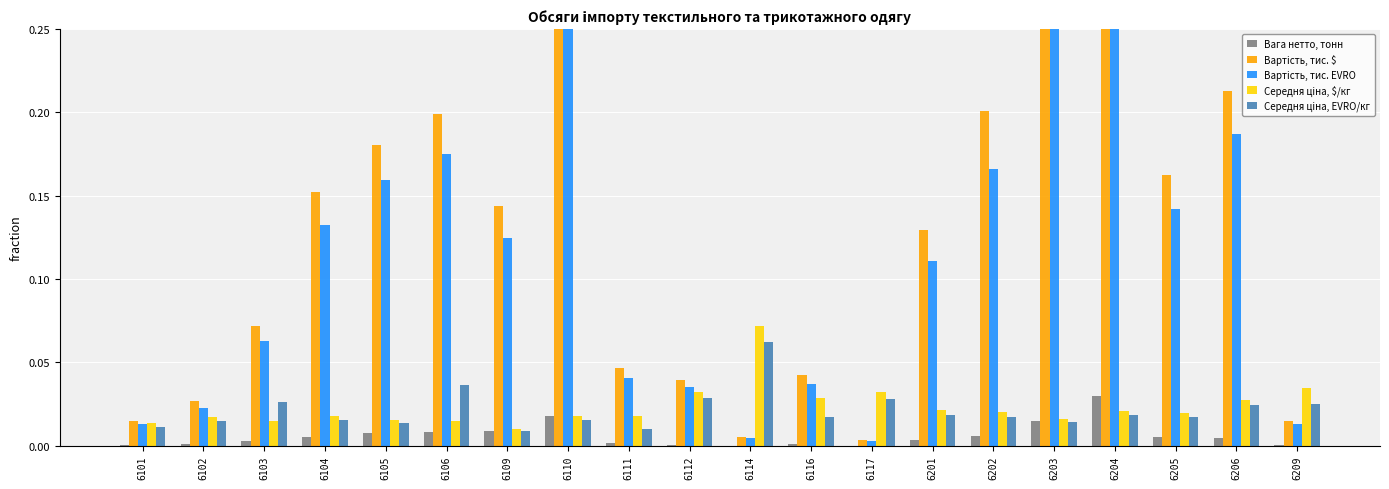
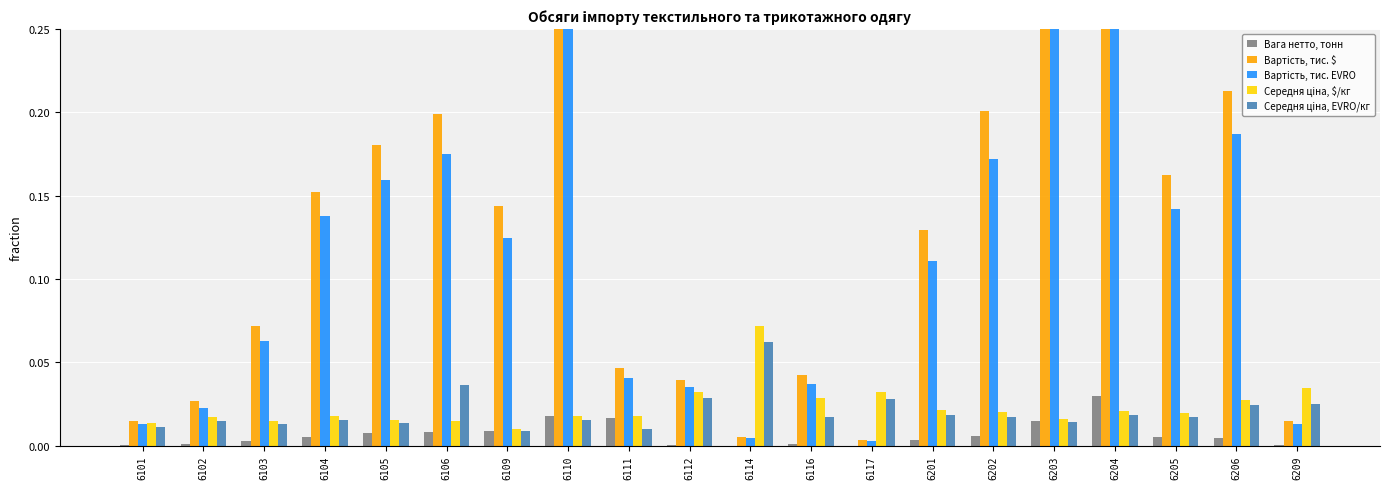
  {
    "Вага нетто, тонн": {
      "6103": 0.003,
      "6104": 0.005,
      "6105": 0.007,
      "6106": 0.008,
      "6109": 0.009,
      "6110": 0.018,
-     "6111": 0.002,
+     "6111": 0.016,
      "6201": 0.004,
      "6202": 0.006,
      "6203": 0.015,
      "6204": 0.030,
      "6205": 0.005,
      "6206": 0.005
    },
    "Вартість, тис. EVRO": {
      "6101": 0.013,
      "6102": 0.023,
      "6103": 0.063,
-     "6104": 0.132,
+     "6104": 0.138,
      "6105": 0.159,
      "6106": 0.175,
      "6109": 0.125,
      "6111": 0.040,
      "6112": 0.035,
      "6114": 0.005,
      "6116": 0.037,
      "6117": 0.003,
      "6201": 0.111,
-     "6202": 0.166,
+     "6202": 0.172,
      "6205": 0.142,
      "6206": 0.187,
      "6209": 0.013
    },
    "Середня ціна, EVRO/кг": {
      "6101": 0.012,
      "6102": 0.015,
-     "6103": 0.026,
+     "6103": 0.013,
      "6104": 0.016,
      "6105": 0.013,
      "6106": 0.037,
      "6109": 0.009,
      "6110": 0.015,
      "6111": 0.010,
      "6112": 0.029,
      "6114": 0.062,
      "6116": 0.017,
      "6117": 0.028,
      "6201": 0.019,
      "6202": 0.018,
      "6203": 0.014,
      "6204": 0.018,
      "6205": 0.017,
      "6206": 0.024,
      "6209": 0.025
    }
  }
